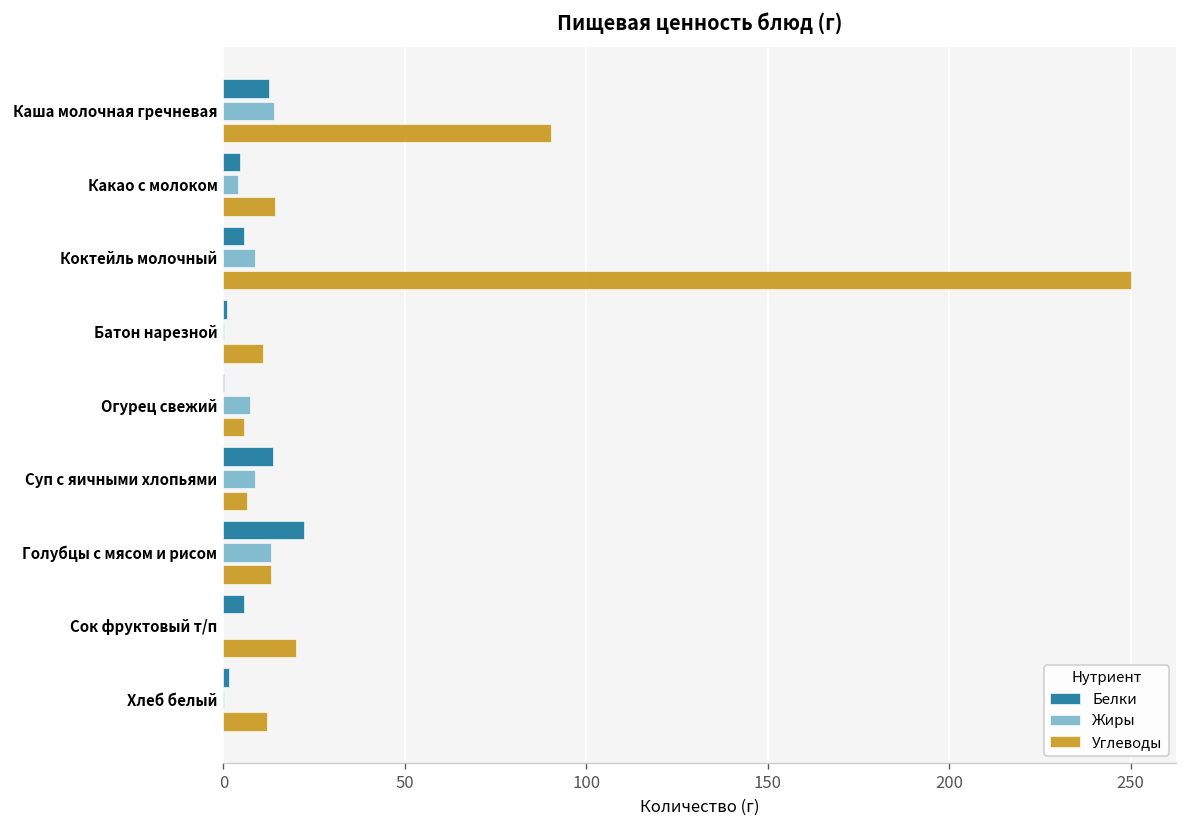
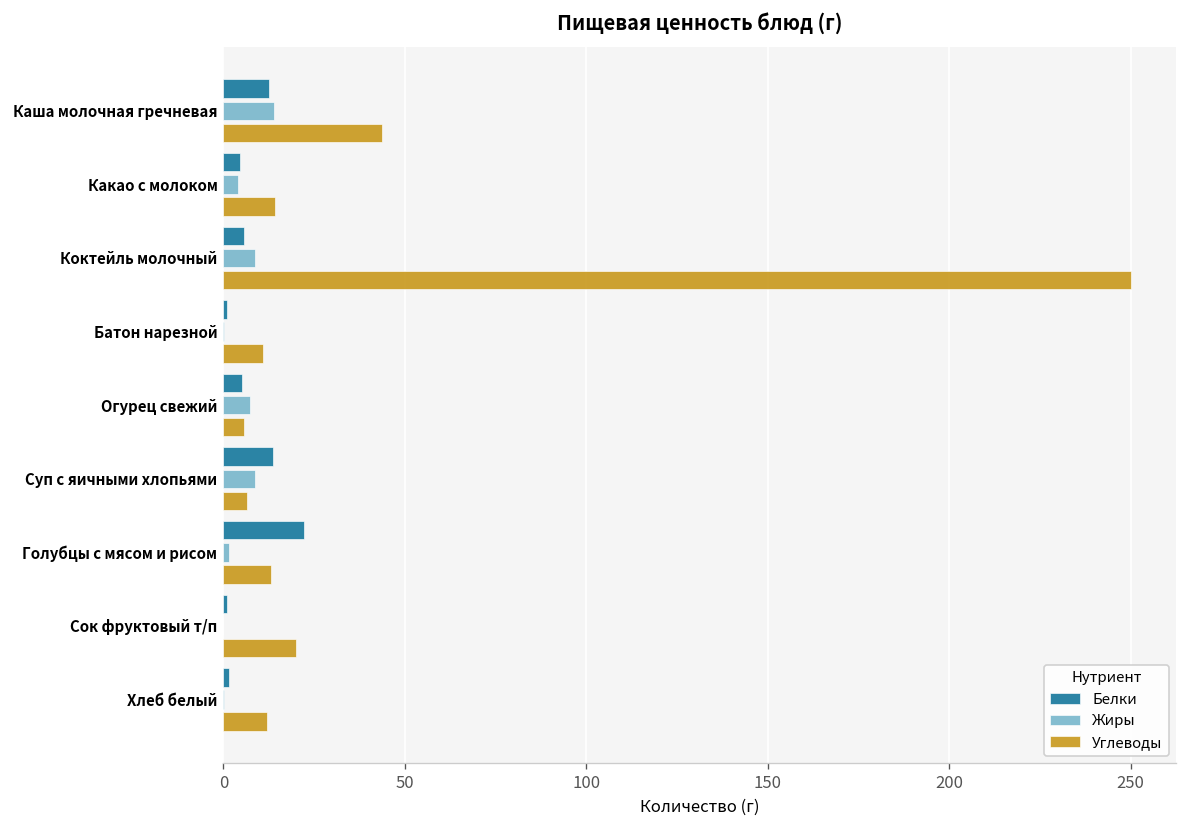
  {
    "Белки": {
      "Каша молочная гречневая": 13,
      "Какао с молоком": 5,
      "Коктейль молочный": 6,
      "Батон нарезной": 1,
-     "Огурец свежий": 0,
+     "Огурец свежий": 5,
      "Суп с яичными хлопьями": 14,
      "Голубцы с мясом и рисом": 22,
-     "Сок фруктовый т/п": 6,
+     "Сок фруктовый т/п": 1,
      "Хлеб белый": 2
    },
    "Жиры": {
      "Каша молочная гречневая": 14,
      "Какао с молоком": 4,
      "Коктейль молочный": 9,
      "Огурец свежий": 7,
      "Суп с яичными хлопьями": 9,
-     "Голубцы с мясом и рисом": 13,
+     "Голубцы с мясом и рисом": 2,
      "Сок фруктовый т/п": 0
    },
    "Углеводы": {
-     "Каша молочная гречневая": 90,
+     "Каша молочная гречневая": 44,
      "Какао с молоком": 14,
      "Коктейль молочный": 250,
      "Батон нарезной": 11,
      "Огурец свежий": 6,
      "Суп с яичными хлопьями": 6,
      "Голубцы с мясом и рисом": 13,
      "Сок фруктовый т/п": 20,
      "Хлеб белый": 12
    }
  }
